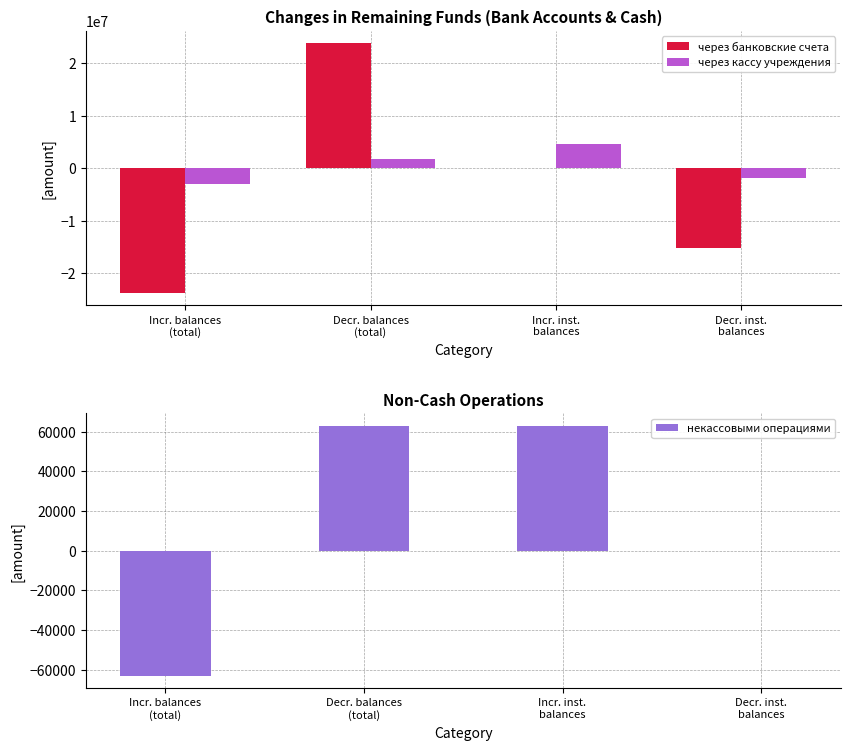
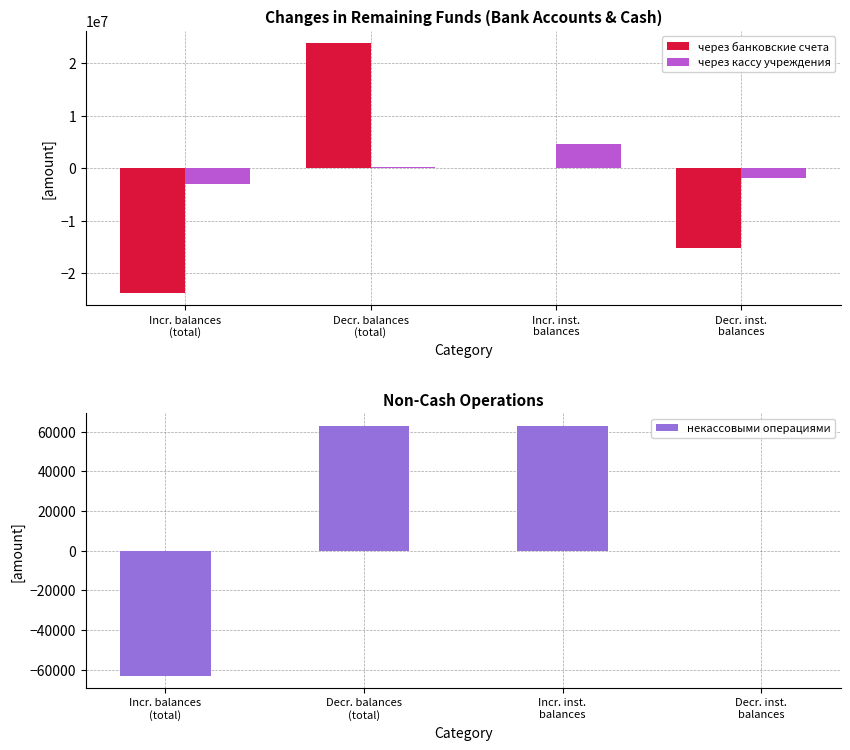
  {
    "Changes in Remaining Funds (Bank Accounts & Cash)": {
      "через банковские счета": {
        "Incr. balances (total)": -24000000,
        "Decr. balances (total)": 24000000,
        "Incr. inst. balances": 0,
        "Decr. inst. balances": -15000000
      },
      "через кассу учреждения": {
        "Incr. balances (total)": -3000000,
-       "Decr. balances (total)": 2000000,
+       "Decr. balances (total)": 0,
        "Incr. inst. balances": 5000000,
        "Decr. inst. balances": -2000000
      }
    },
    "Non-Cash Operations": {
      "Incr. balances (total)": -63000,
      "Decr. balances (total)": 63000,
      "Incr. inst. balances": 63000,
      "Decr. inst. balances": 0
    }
  }
